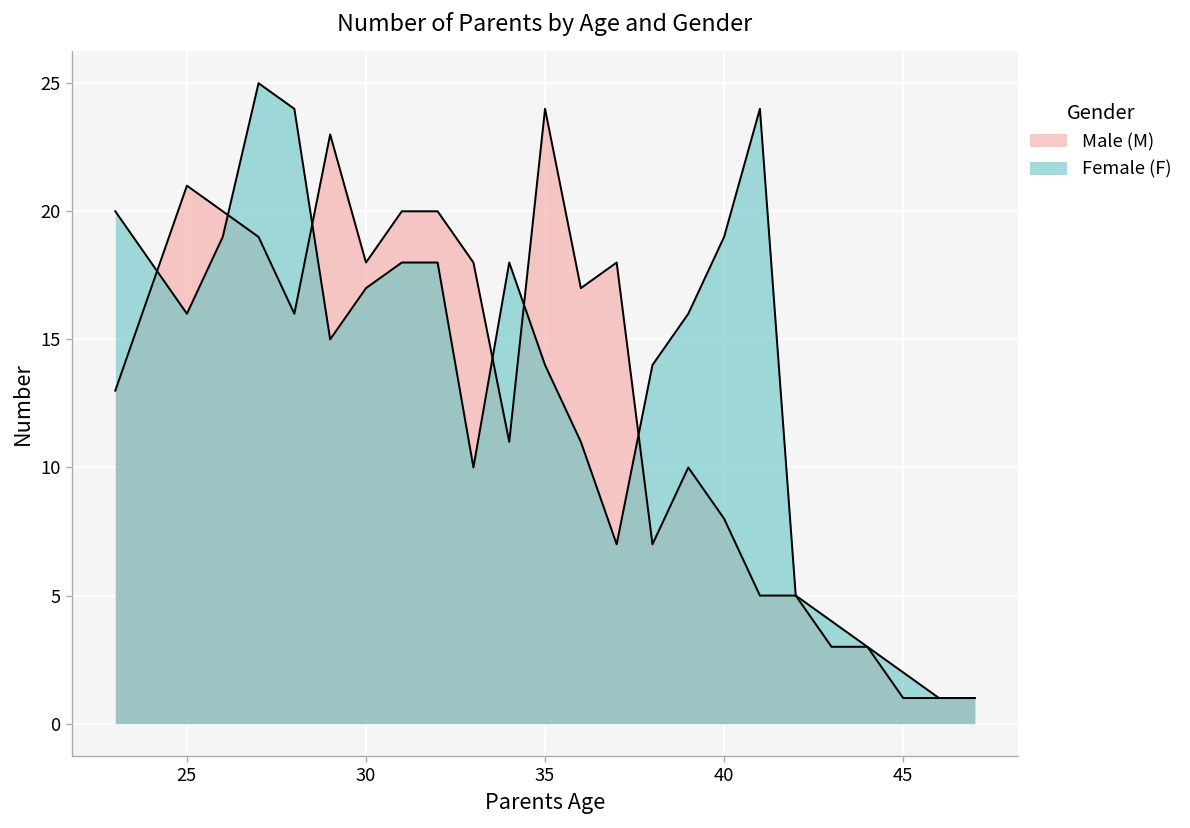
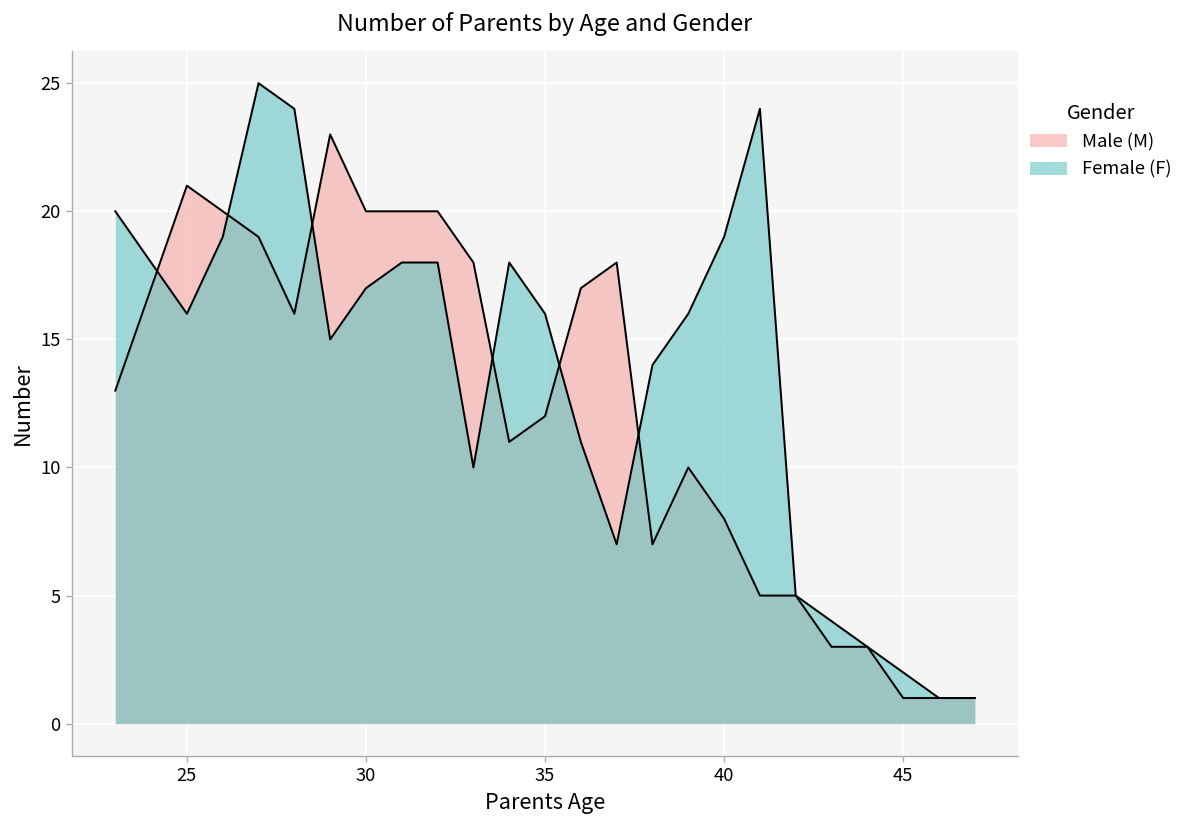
  {
    "Male (M)": {
      "25": 21,
-     "30": 18,
-     "35": 24,
+     "30": 20,
+     "35": 12,
      "40": 8,
      "45": 1
    },
    "Female (F)": {
      "25": 16,
      "30": 17,
-     "35": 14,
+     "35": 16,
      "40": 19,
      "45": 2
    }
  }
